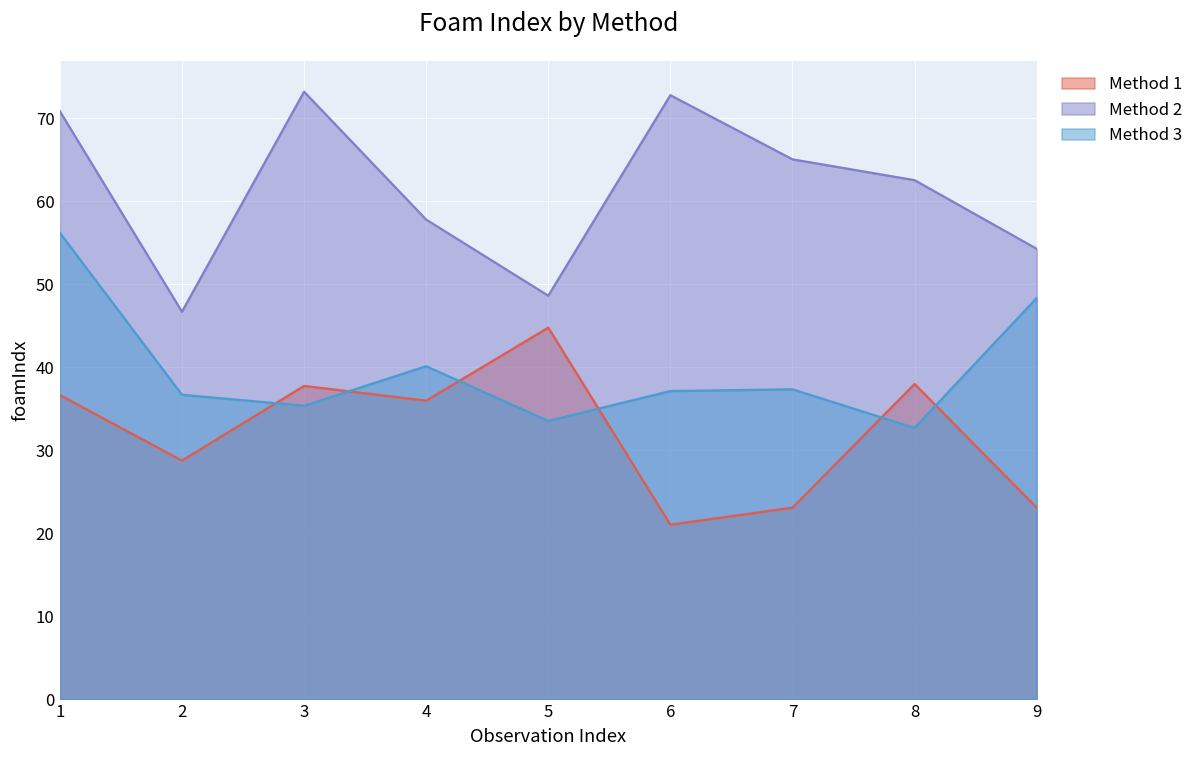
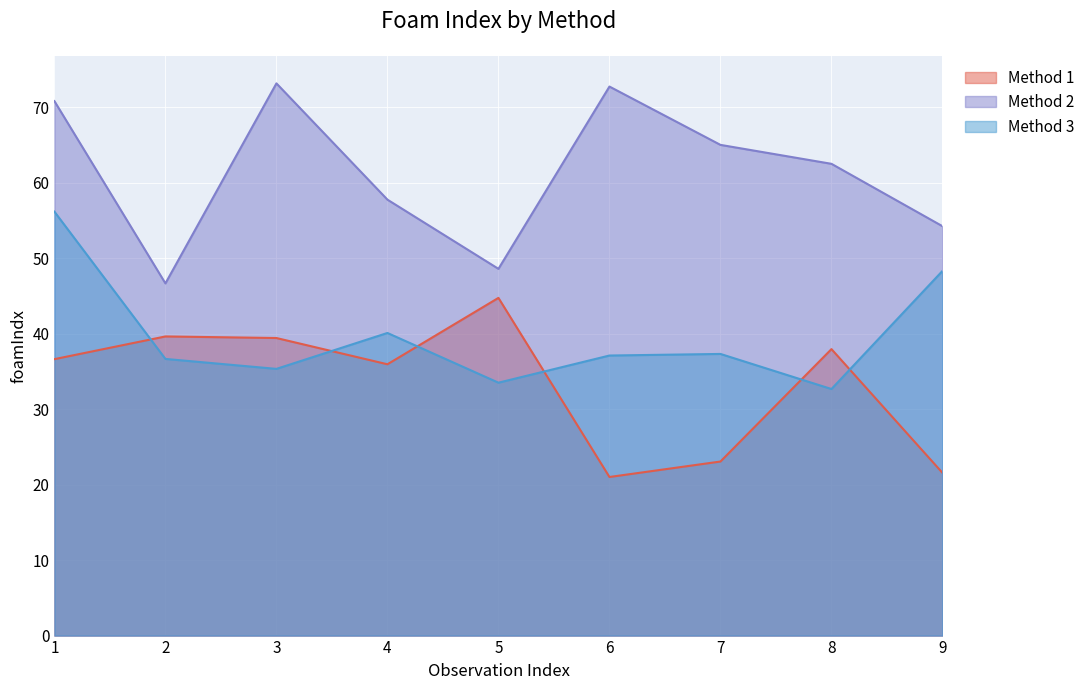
  {
    "Method 1": {
      "1": 37,
-     "2": 29,
-     "3": 38,
+     "2": 40,
+     "3": 39,
      "4": 36,
      "5": 45,
      "6": 21,
      "7": 23,
      "8": 38,
-     "9": 23
+     "9": 22
    }
  }
